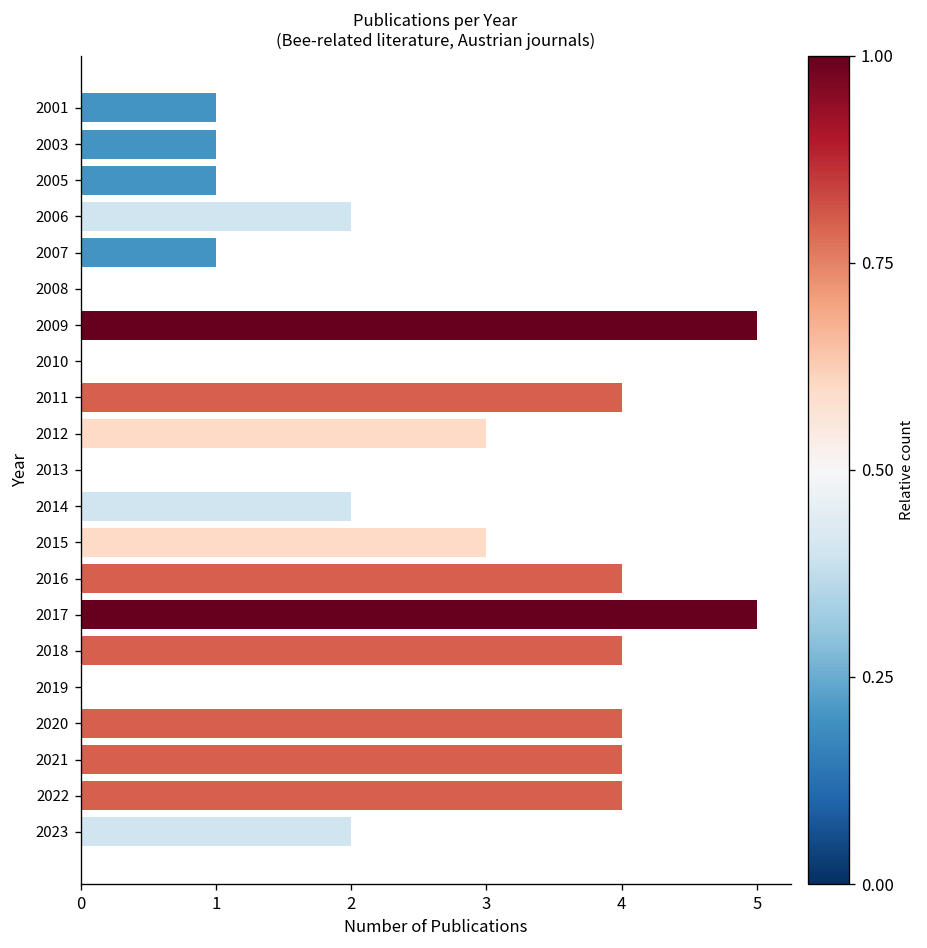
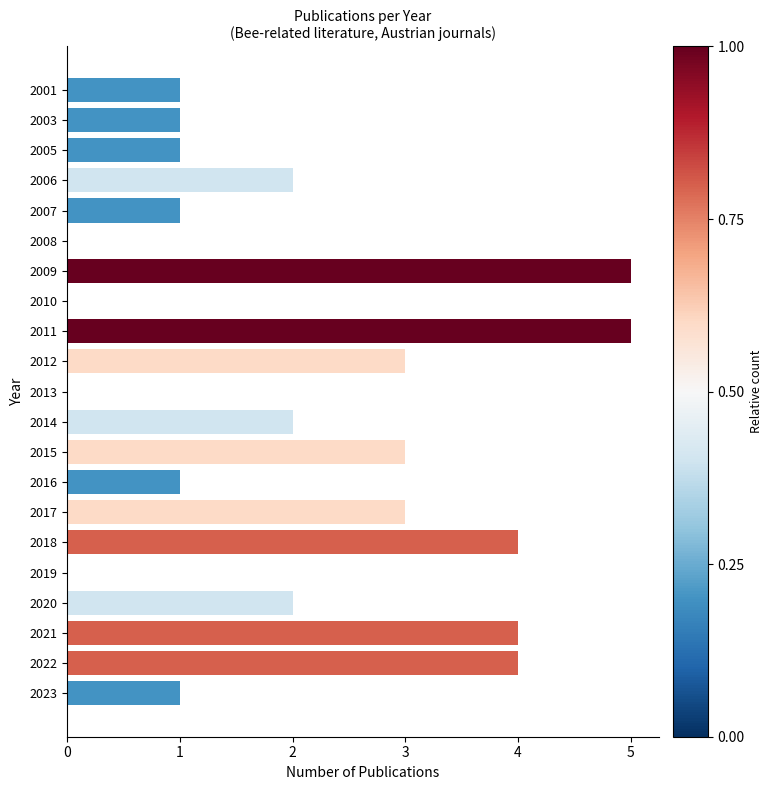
  {
    "2001": 1,
    "2003": 1,
    "2005": 1,
    "2006": 2,
    "2007": 1,
    "2008": 0,
    "2009": 5,
    "2010": 0,
-   "2011": 4,
+   "2011": 5,
    "2012": 3,
    "2013": 0,
    "2014": 2,
    "2015": 3,
-   "2016": 4,
-   "2017": 5,
+   "2016": 1,
+   "2017": 3,
    "2018": 4,
    "2019": 0,
-   "2020": 4,
+   "2020": 2,
    "2021": 4,
    "2022": 4,
-   "2023": 2
+   "2023": 1
  }
